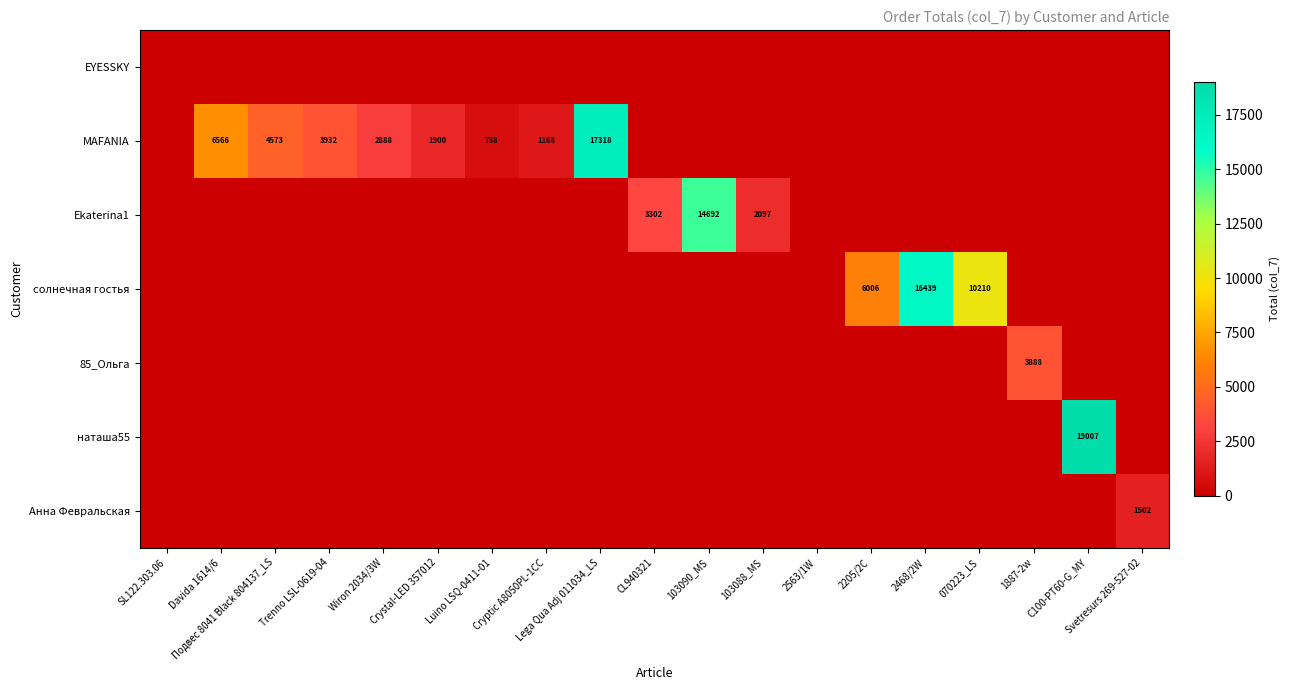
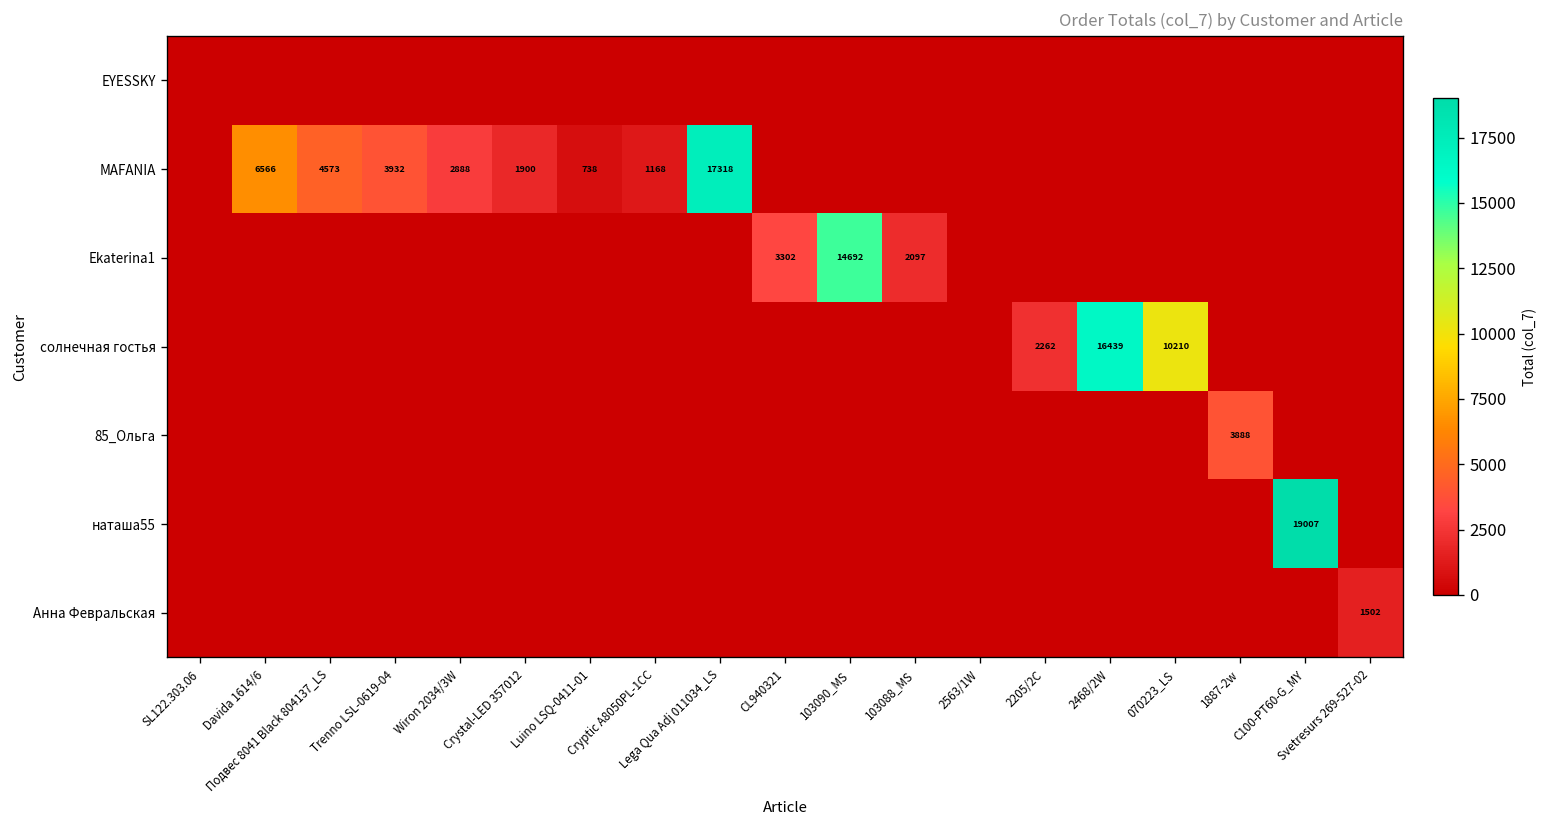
  {
    "MAFANIA": {
      "Davida 1614/6": 6566,
      "Подвес 8041 Black 804137_LS": 4573,
      "Trenno LSL-0619-04": 3932,
      "Wiron 2034/3W": 2888,
      "Crystal-LED 357012": 1900,
      "Luino LSQ-0411-01": 738,
      "Сryptic A8050PL-1CC": 1168,
      "Lega Qua Adj 011034_LS": 17318
    },
    "Ekaterina1": {
      "CL940321": 3302,
      "103090_MS": 14692,
      "103088_MS": 2097
    },
    "солнечная гостья": {
-     "2205/2C": 6006,
+     "2205/2C": 2262,
      "2468/2W": 16439,
      "070223_LS": 10210
    },
    "85_Ольга": {
      "1887-2w": 3888
    },
    "наташа55": {
      "C100-PT60-G_MY": 19007
    },
    "Анна Февральская": {
      "Svetresurs 269-527-02": 1502
    }
  }
